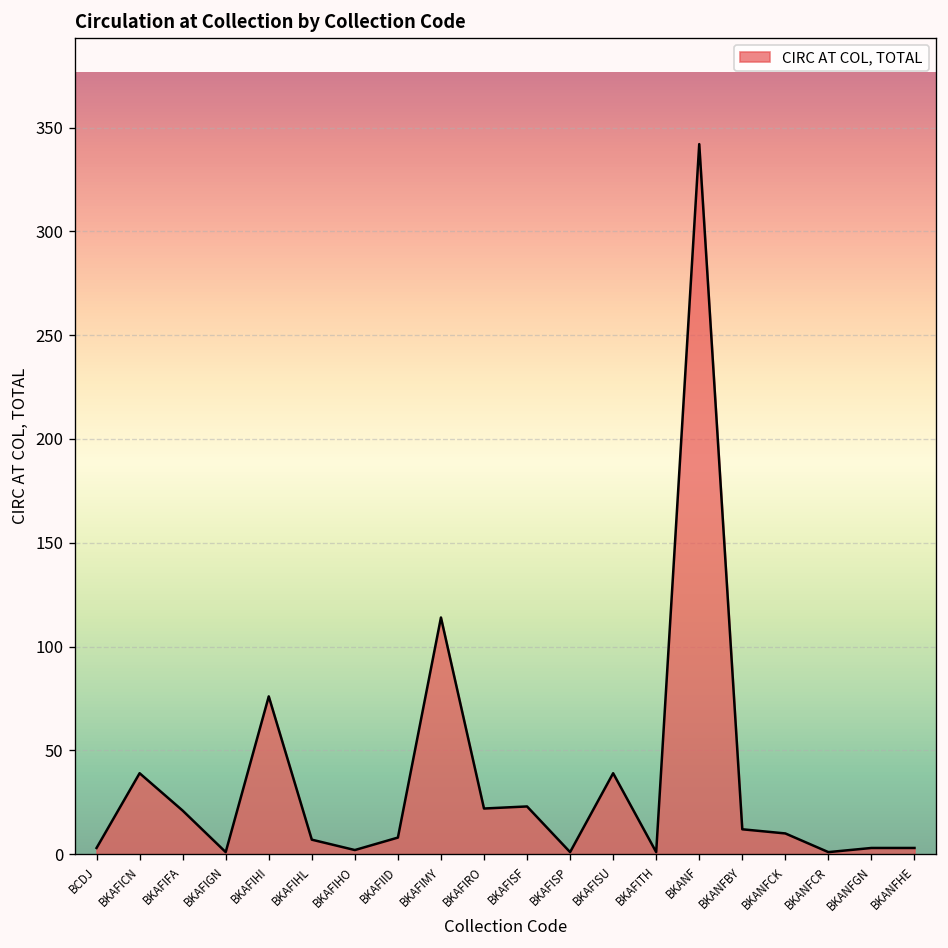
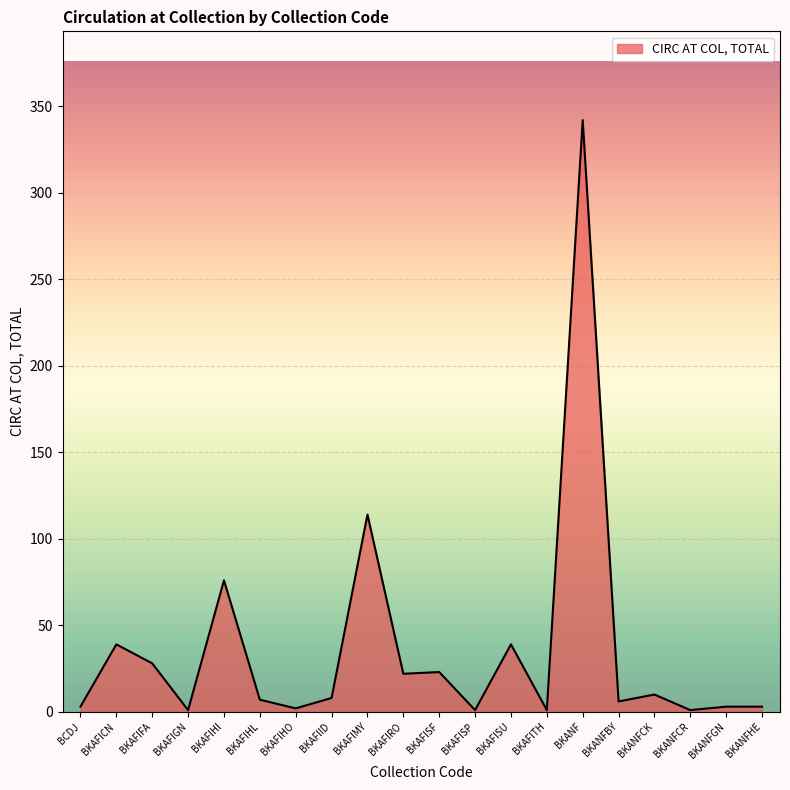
  {
    "BCDJ": 3,
    "BKAFICN": 39,
-   "BKAFIFA": 21,
+   "BKAFIFA": 28,
    "BKAFIGN": 1,
    "BKAFIHI": 76,
    "BKAFIHL": 7,
    "BKAFIHO": 2,
    "BKAFIID": 8,
    "BKAFIMY": 114,
    "BKAFIRO": 22,
    "BKAFISF": 23,
    "BKAFISP": 1,
    "BKAFISU": 39,
    "BKAFITH": 1,
    "BKANF": 342,
-   "BKANFBY": 12,
+   "BKANFBY": 6,
    "BKANFCK": 10,
    "BKANFCR": 1,
    "BKANFGN": 3,
    "BKANFHE": 3
  }
